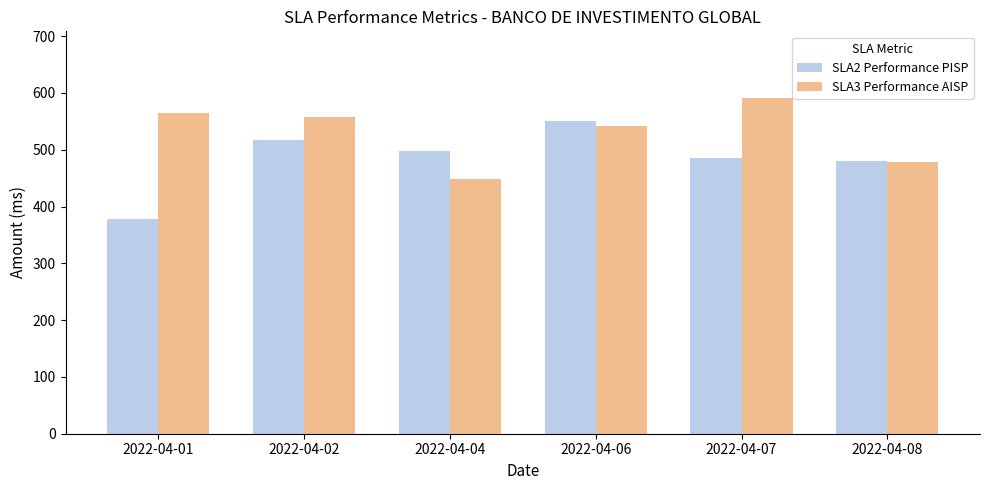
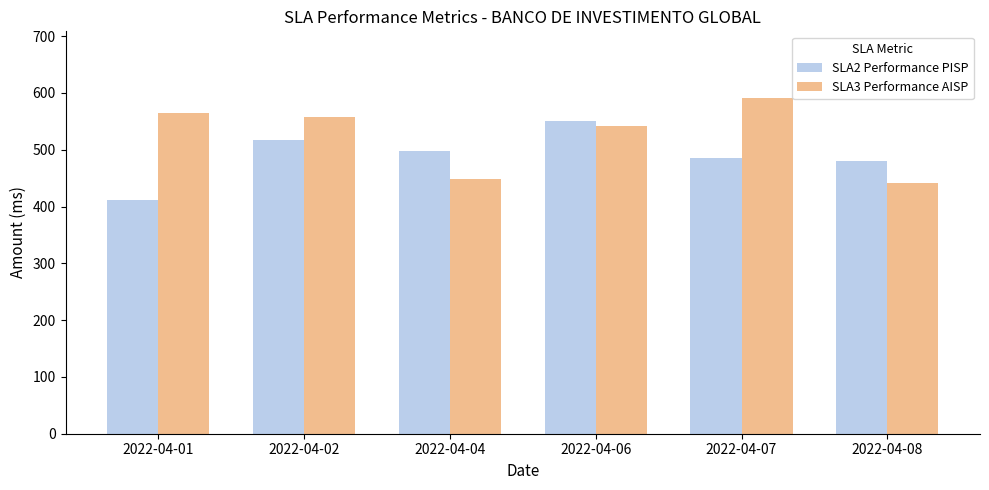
  {
    "SLA2 Performance PISP": {
-     "2022-04-01": 380,
+     "2022-04-01": 410,
      "2022-04-02": 520,
      "2022-04-04": 500,
      "2022-04-06": 550,
      "2022-04-07": 490,
      "2022-04-08": 480
    },
    "SLA3 Performance AISP": {
      "2022-04-01": 560,
      "2022-04-02": 560,
      "2022-04-04": 450,
      "2022-04-06": 540,
      "2022-04-07": 590,
-     "2022-04-08": 480
+     "2022-04-08": 440
    }
  }
